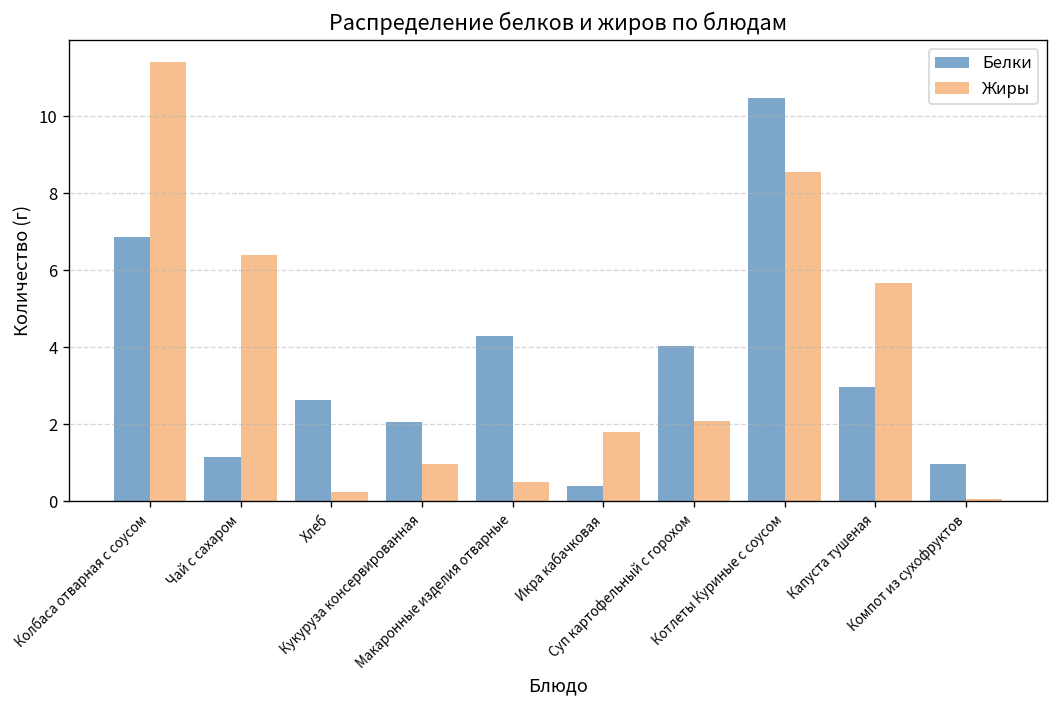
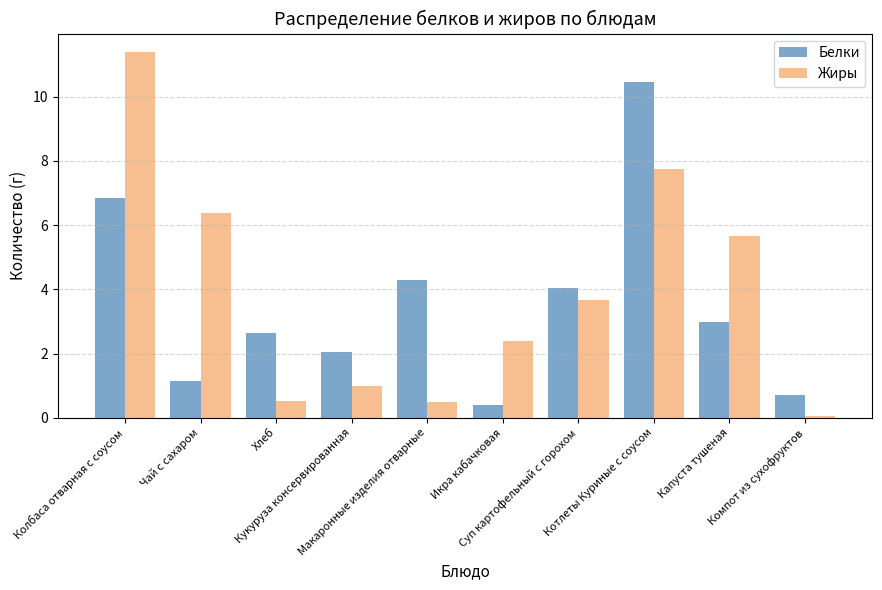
  {
    "Белки": {
      "Колбаса отварная с соусом": 6.9,
      "Чай с сахаром": 1.2,
      "Хлеб": 2.6,
      "Кукуруза консервированная": 2.1,
      "Макаронные изделия отварные": 4.3,
      "Икра кабачковая": 0.4,
      "Суп картофельный с горохом": 4.0,
      "Котлеты Куриные с соусом": 10.5,
      "Капуста тушеная": 3.0,
-     "Компот из сухофруктов": 1.0
+     "Компот из сухофруктов": 0.7
    },
    "Жиры": {
      "Колбаса отварная с соусом": 11.4,
      "Чай с сахаром": 6.4,
-     "Хлеб": 0.2,
+     "Хлеб": 0.5,
      "Кукуруза консервированная": 1.0,
      "Макаронные изделия отварные": 0.5,
-     "Икра кабачковая": 1.8,
-     "Суп картофельный с горохом": 2.1,
-     "Котлеты Куриные с соусом": 8.5,
+     "Икра кабачковая": 2.4,
+     "Суп картофельный с горохом": 3.7,
+     "Котлеты Куриные с соусом": 7.7,
      "Капуста тушеная": 5.7
    }
  }
